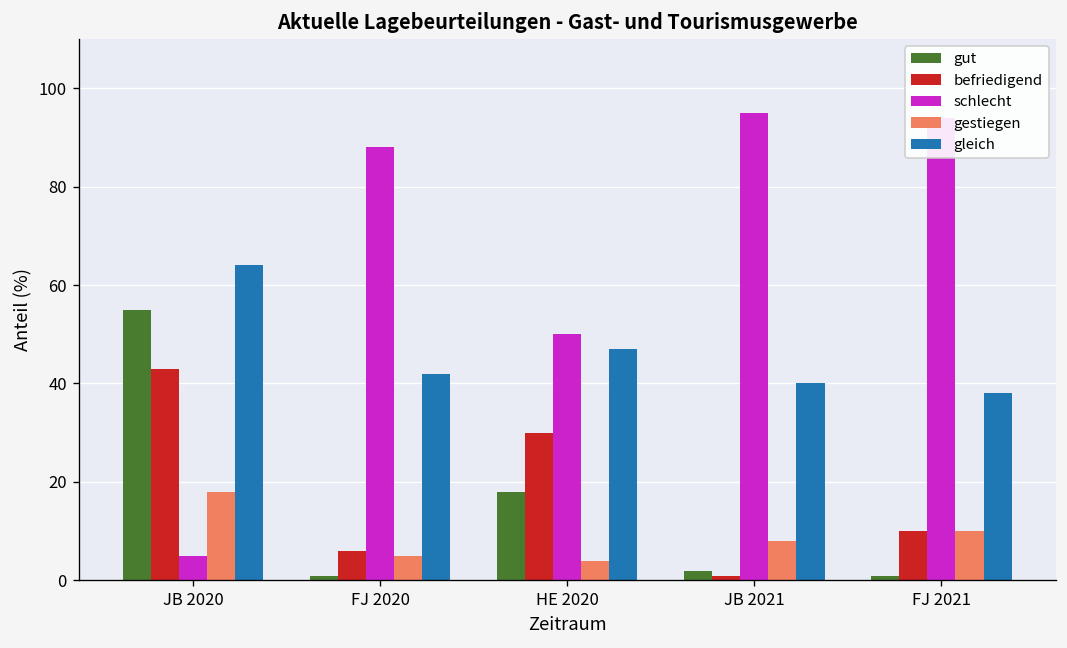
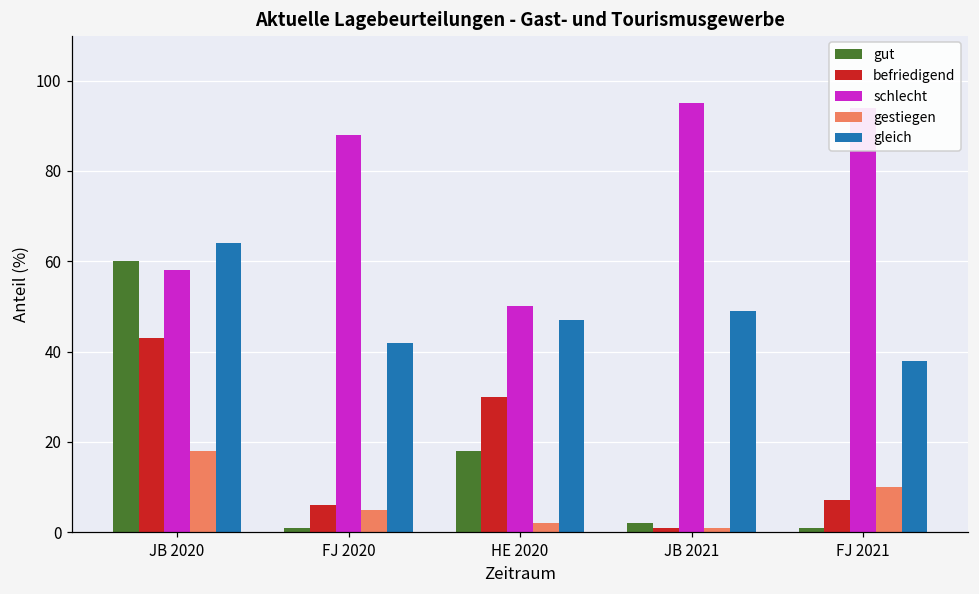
  {
    "gut": {
-     "JB 2020": 55,
+     "JB 2020": 60,
      "FJ 2020": 1,
      "HE 2020": 18,
      "JB 2021": 2,
      "FJ 2021": 1
    },
    "befriedigend": {
      "JB 2020": 43,
      "FJ 2020": 6,
      "HE 2020": 30,
      "JB 2021": 1,
-     "FJ 2021": 10
+     "FJ 2021": 7
    },
    "schlecht": {
-     "JB 2020": 5,
+     "JB 2020": 58,
      "FJ 2020": 88,
      "HE 2020": 50,
      "JB 2021": 95
    },
    "gestiegen": {
      "JB 2020": 18,
      "FJ 2020": 5,
-     "HE 2020": 4,
-     "JB 2021": 8,
+     "HE 2020": 2,
+     "JB 2021": 1,
      "FJ 2021": 10
    },
    "gleich": {
      "JB 2020": 64,
      "FJ 2020": 42,
      "HE 2020": 47,
-     "JB 2021": 40,
+     "JB 2021": 49,
      "FJ 2021": 38
    }
  }
